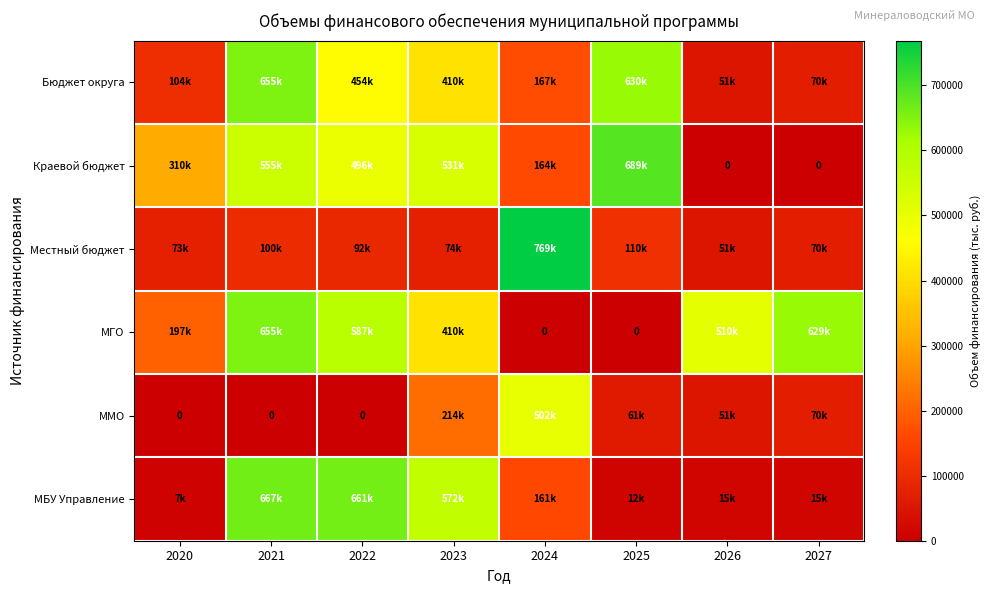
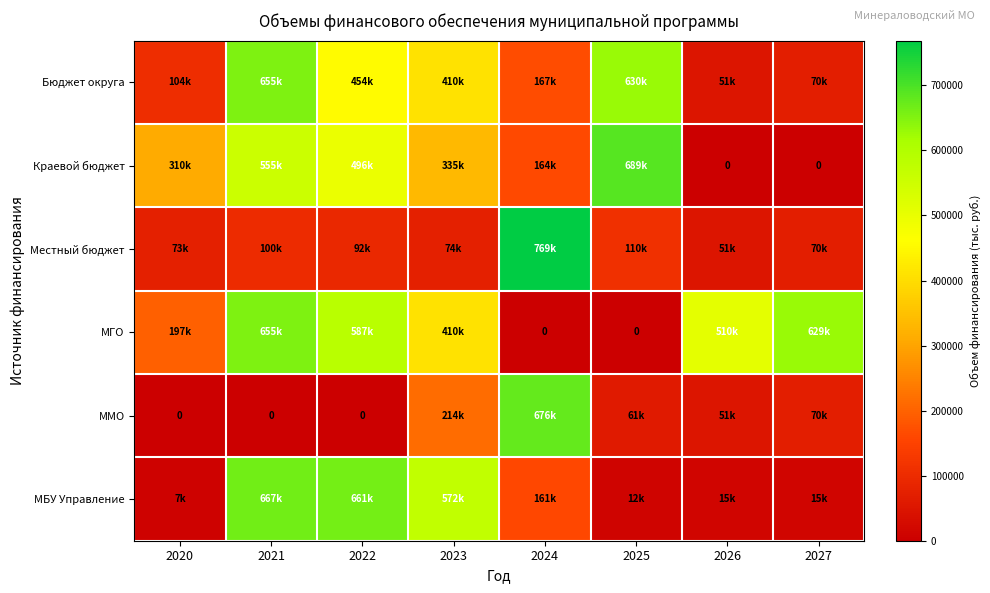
  {
    "Бюджет округа": {
      "2020": "104k",
      "2021": "655k",
      "2022": "454k",
      "2023": "410k",
      "2024": "167k",
      "2025": "630k",
      "2026": "51k",
      "2027": "70k"
    },
    "Краевой бюджет": {
      "2020": "310k",
      "2021": "555k",
      "2022": "496k",
-     "2023": "531k",
+     "2023": "335k",
      "2024": "164k",
      "2025": "689k",
      "2026": "0",
      "2027": "0"
    },
    "Местный бюджет": {
      "2020": "73k",
      "2021": "100k",
      "2022": "92k",
      "2023": "74k",
      "2024": "769k",
      "2025": "110k",
      "2026": "51k",
      "2027": "70k"
    },
    "МГО": {
      "2020": "197k",
      "2021": "655k",
      "2022": "587k",
      "2023": "410k",
      "2024": "0",
      "2025": "0",
      "2026": "510k",
      "2027": "629k"
    },
    "ММО": {
      "2020": "0",
      "2021": "0",
      "2022": "0",
      "2023": "214k",
-     "2024": "502k",
+     "2024": "676k",
      "2025": "61k",
      "2026": "51k",
      "2027": "70k"
    },
    "МБУ Управление": {
      "2020": "7k",
      "2021": "667k",
      "2022": "661k",
      "2023": "572k",
      "2024": "161k",
      "2025": "12k",
      "2026": "15k",
      "2027": "15k"
    }
  }
